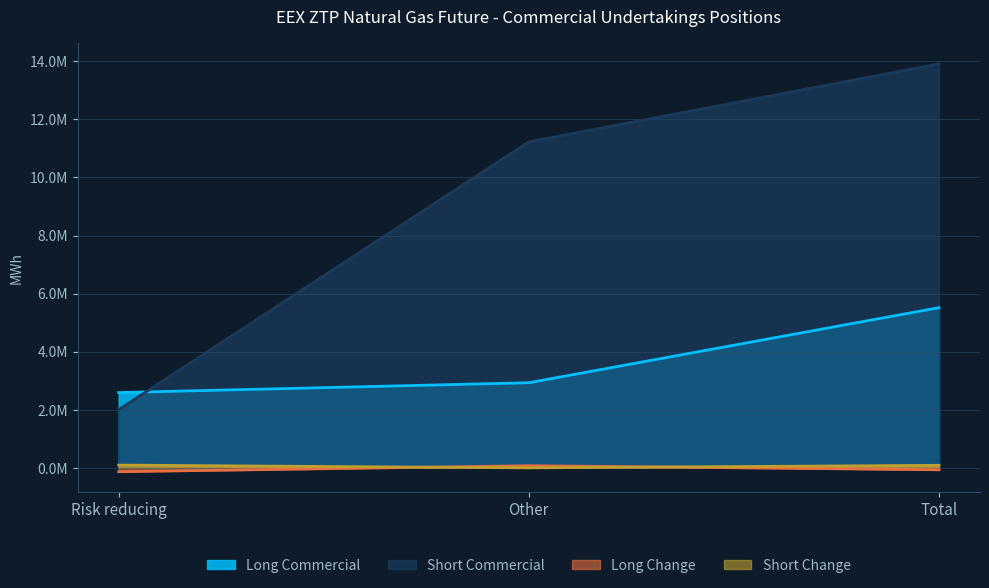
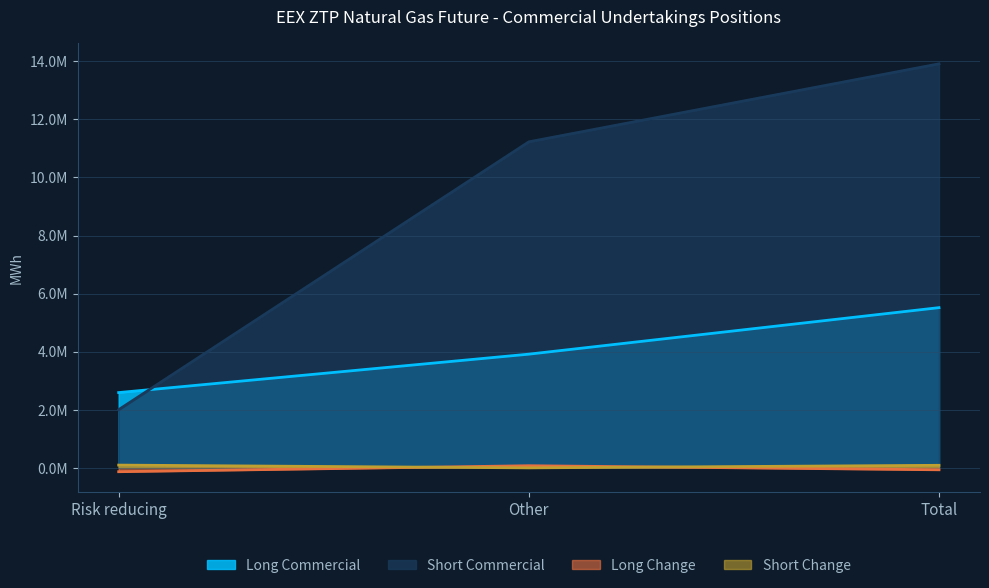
  {
    "Long Commercial": {
      "Risk reducing": 2600000,
-     "Other": 2900000,
+     "Other": 3900000,
      "Total": 5500000
    },
    "Short Commercial": {
      "Risk reducing": 2000000,
      "Other": 11200000,
      "Total": 13900000
    }
  }
